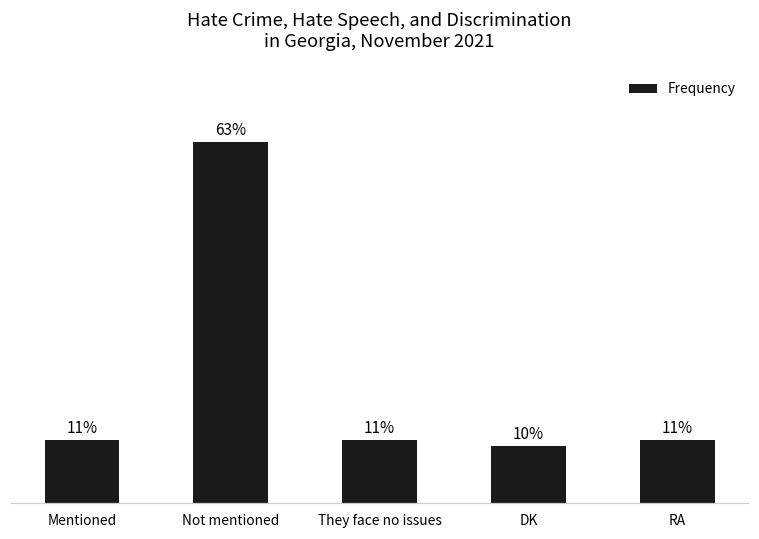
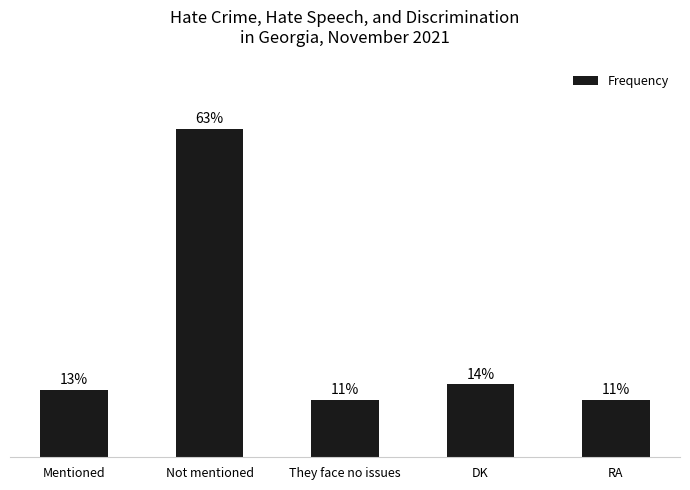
  {
-   "Mentioned": "11%",
+   "Mentioned": "13%",
    "Not mentioned": "63%",
    "They face no issues": "11%",
-   "DK": "10%",
+   "DK": "14%",
    "RA": "11%"
  }
